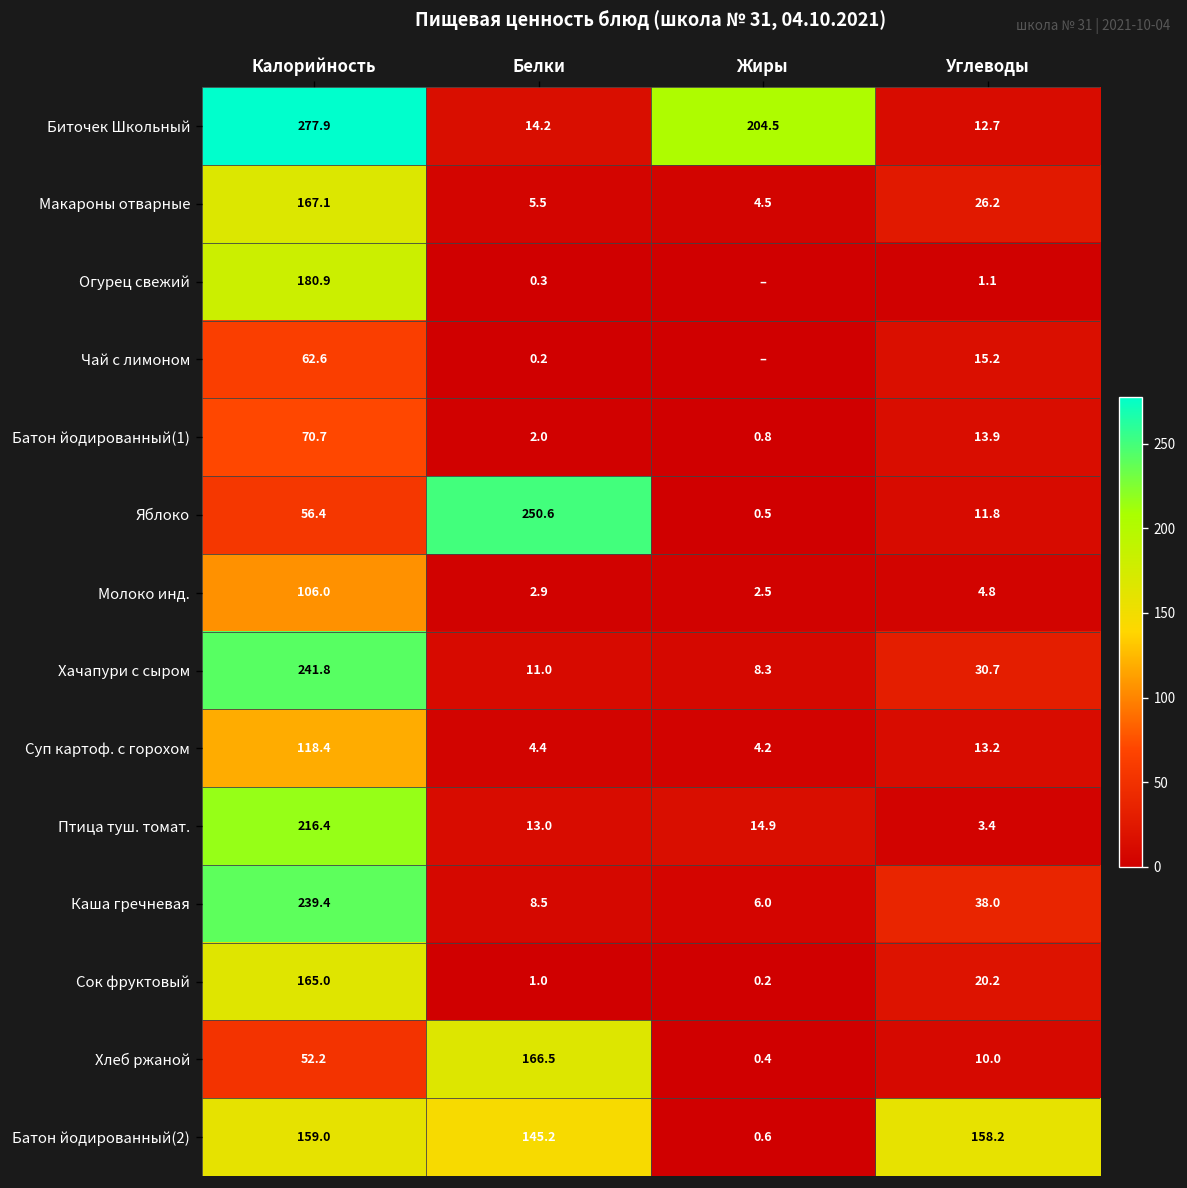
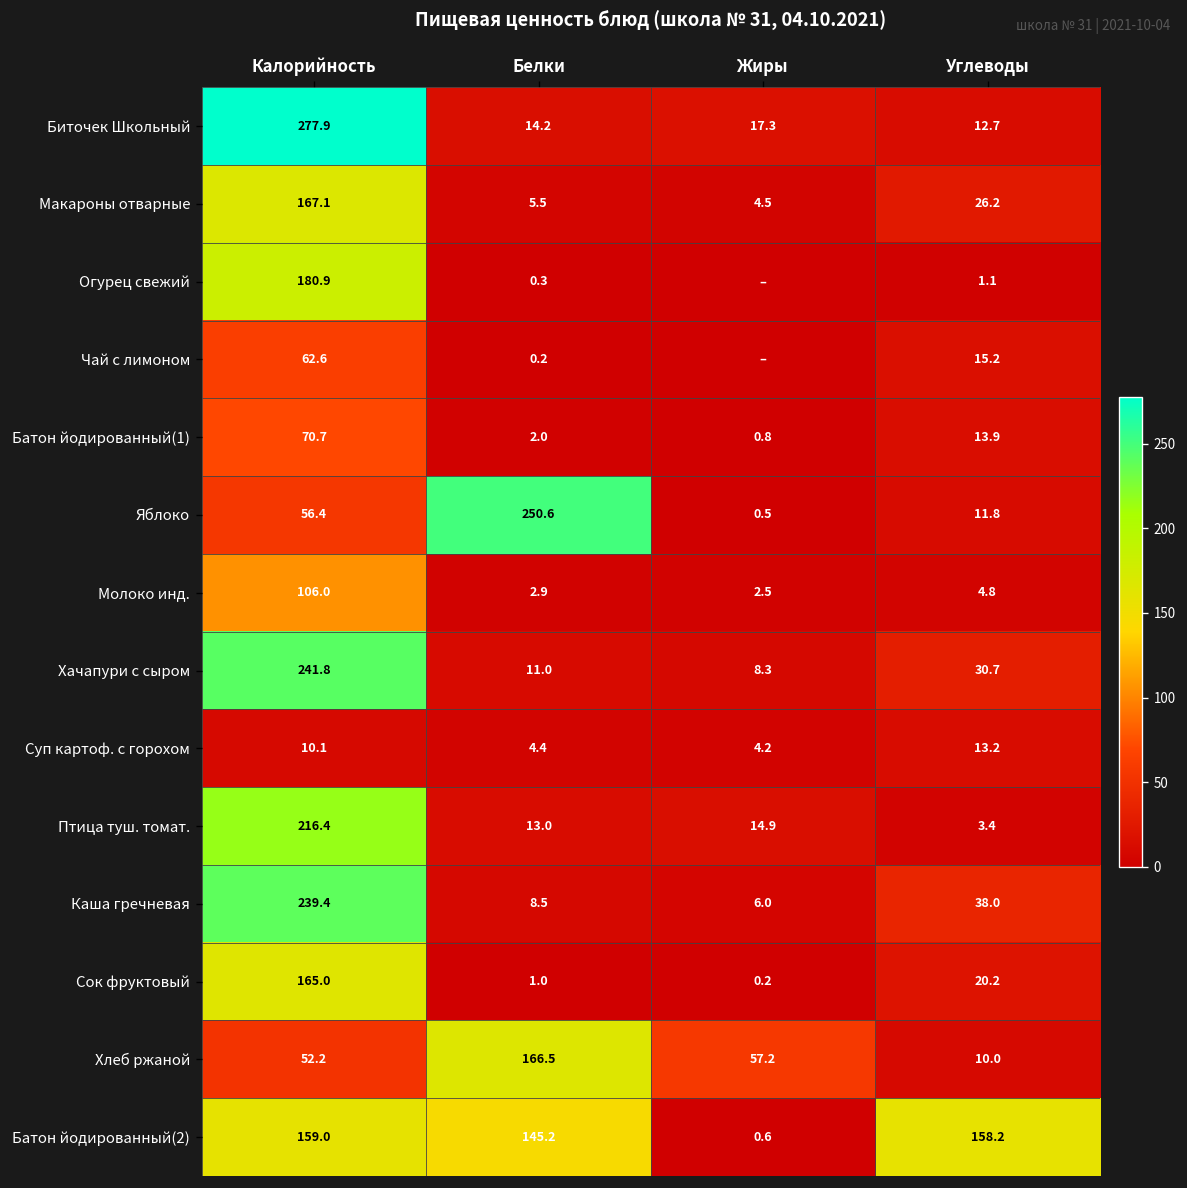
  {
    "Биточек Школьный": {
      "Калорийность": 277.9,
      "Белки": 14.2,
-     "Жиры": 204.5,
+     "Жиры": 17.3,
      "Углеводы": 12.7
    },
    "Макароны отварные": {
      "Калорийность": 167.1,
      "Белки": 5.5,
      "Жиры": 4.5,
      "Углеводы": 26.2
    },
    "Огурец свежий": {
      "Калорийность": 180.9,
      "Белки": 0.3,
      "Углеводы": 1.1
    },
    "Чай с лимоном": {
      "Калорийность": 62.6,
      "Белки": 0.2,
      "Углеводы": 15.2
    },
    "Батон йодированный(1)": {
      "Калорийность": 70.7,
      "Белки": 2.0,
      "Жиры": 0.8,
      "Углеводы": 13.9
    },
    "Яблоко": {
      "Калорийность": 56.4,
      "Белки": 250.6,
      "Жиры": 0.5,
      "Углеводы": 11.8
    },
    "Молоко инд.": {
      "Калорийность": 106.0,
      "Белки": 2.9,
      "Жиры": 2.5,
      "Углеводы": 4.8
    },
    "Хачапури с сыром": {
      "Калорийность": 241.8,
      "Белки": 11.0,
      "Жиры": 8.3,
      "Углеводы": 30.7
    },
    "Суп картоф. с горохом": {
-     "Калорийность": 118.4,
+     "Калорийность": 10.1,
      "Белки": 4.4,
      "Жиры": 4.2,
      "Углеводы": 13.2
    },
    "Птица туш. томат.": {
      "Калорийность": 216.4,
      "Белки": 13.0,
      "Жиры": 14.9,
      "Углеводы": 3.4
    },
    "Каша гречневая": {
      "Калорийность": 239.4,
      "Белки": 8.5,
      "Жиры": 6.0,
      "Углеводы": 38.0
    },
    "Сок фруктовый": {
      "Калорийность": 165.0,
      "Белки": 1.0,
      "Жиры": 0.2,
      "Углеводы": 20.2
    },
    "Хлеб ржаной": {
      "Калорийность": 52.2,
      "Белки": 166.5,
-     "Жиры": 0.4,
+     "Жиры": 57.2,
      "Углеводы": 10.0
    },
    "Батон йодированный(2)": {
      "Калорийность": 159.0,
      "Белки": 145.2,
      "Жиры": 0.6,
      "Углеводы": 158.2
    }
  }
